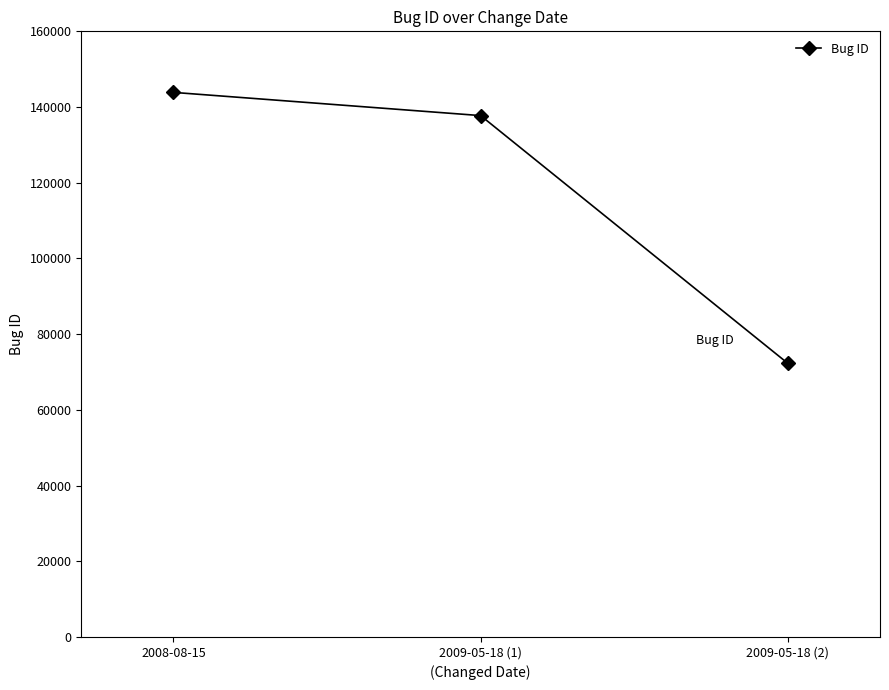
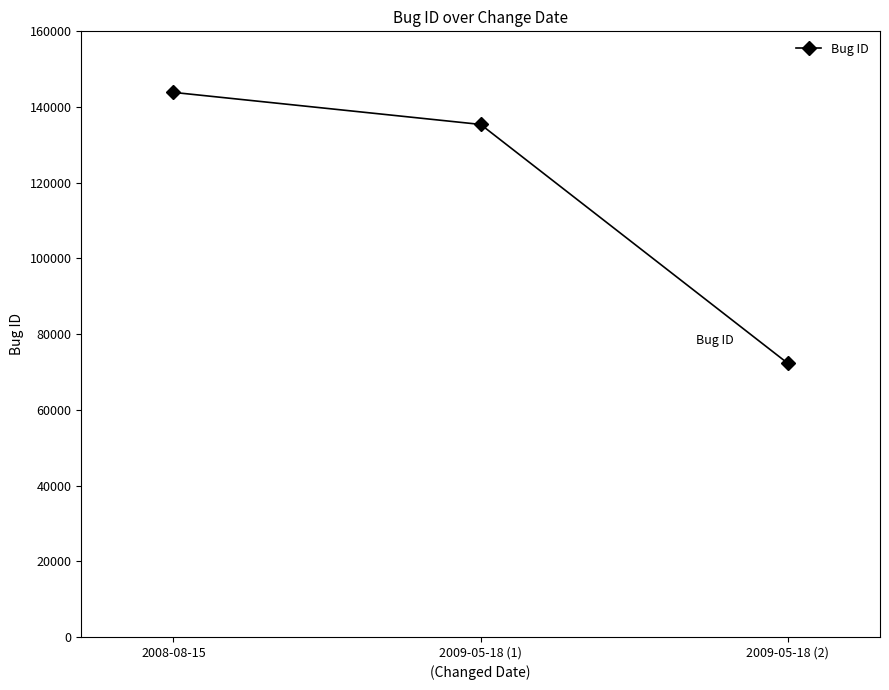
  {
    "2008-08-15": 144000,
-   "2009-05-18 (1)": 138000,
+   "2009-05-18 (1)": 135000,
    "2009-05-18 (2)": 72000
  }
